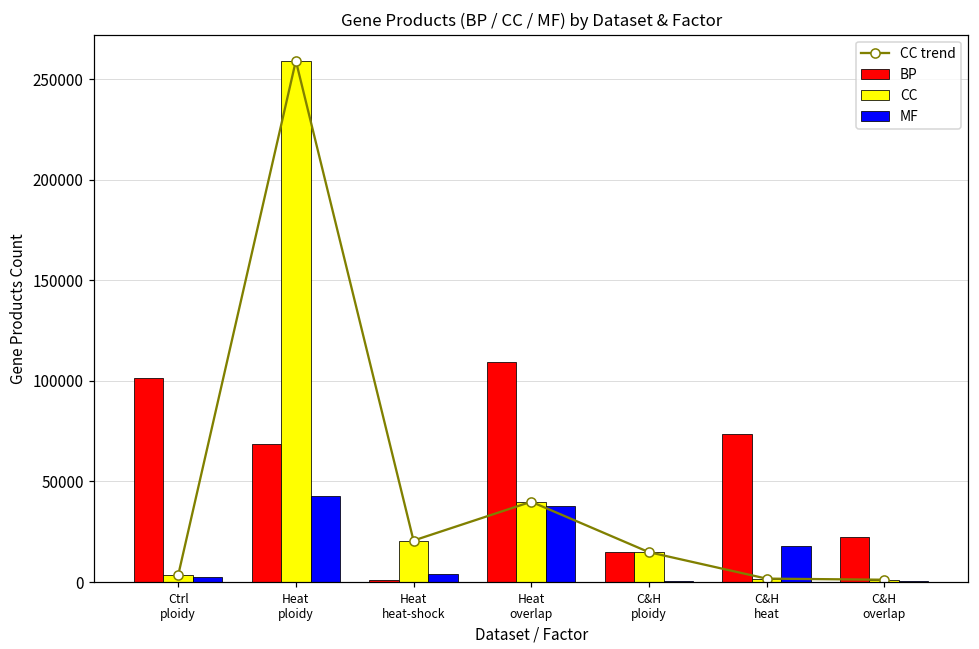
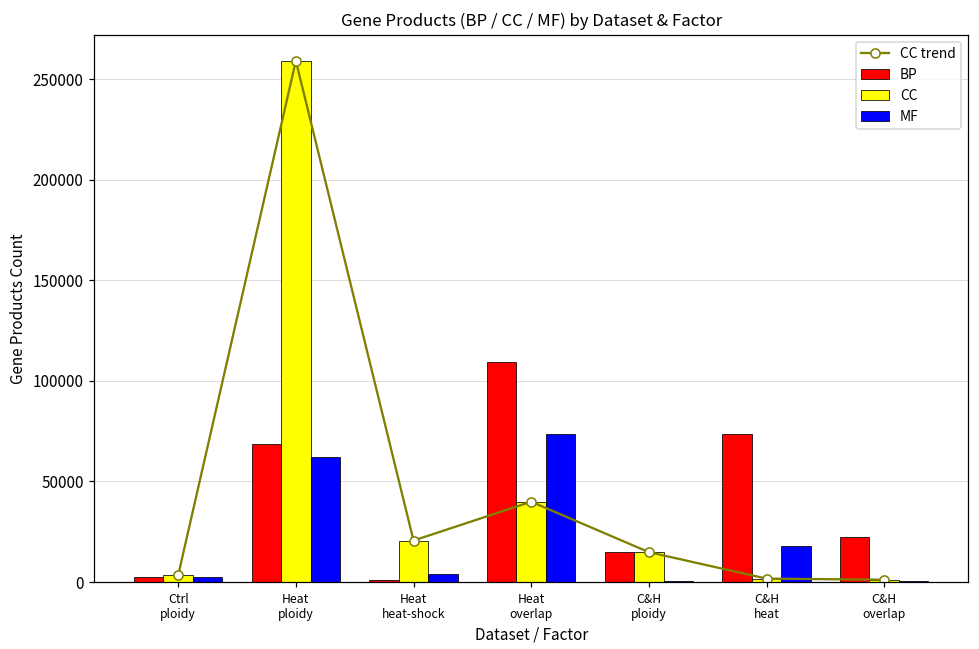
  {
    "BP": {
-     "Ctrl ploidy": 101000,
+     "Ctrl ploidy": 3000,
      "Heat ploidy": 68000,
      "Heat overlap": 109000,
      "C&H ploidy": 15000,
      "C&H heat": 74000,
      "C&H overlap": 23000
    },
    "CC": {
      "Ctrl ploidy": 3000,
      "Heat ploidy": 259000,
      "Heat heat-shock": 21000,
      "Heat overlap": 40000,
      "C&H ploidy": 15000,
      "C&H heat": 2000,
      "C&H overlap": 1000
    },
    "MF": {
      "Ctrl ploidy": 2000,
-     "Heat ploidy": 43000,
+     "Heat ploidy": 62000,
      "Heat heat-shock": 4000,
-     "Heat overlap": 38000,
+     "Heat overlap": 73000,
      "C&H heat": 18000
    }
  }
